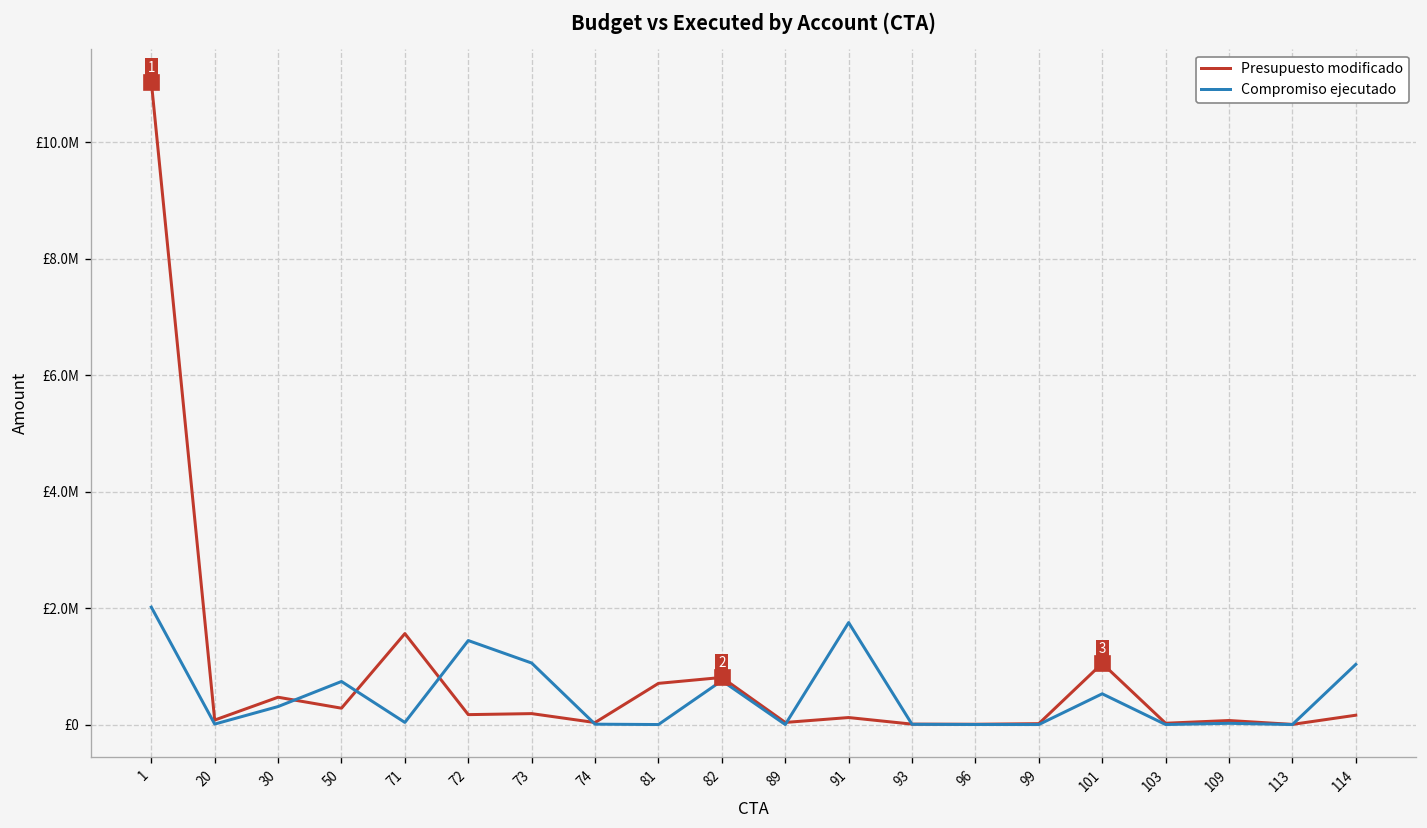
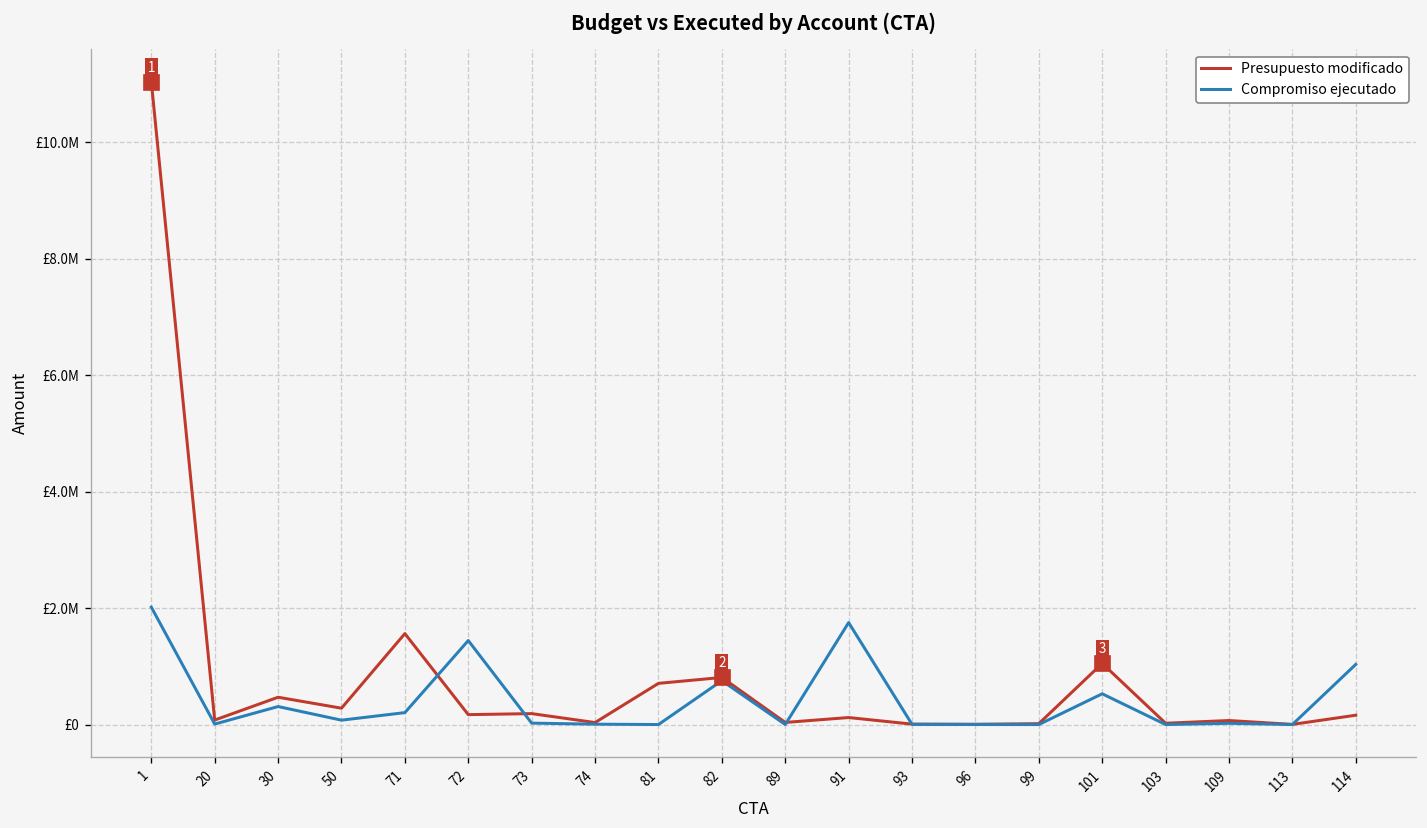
  {
    "Compromiso ejecutado": {
      "1": "£2000000",
      "20": "£0",
      "30": "£300000",
-     "50": "£700000",
-     "71": "£0",
+     "50": "£100000",
+     "71": "£200000",
      "72": "£1400000",
-     "73": "£1100000",
+     "73": "£0",
      "81": "£0",
      "82": "£800000",
      "91": "£1800000",
      "101": "£500000",
      "114": "£1000000"
    }
  }
